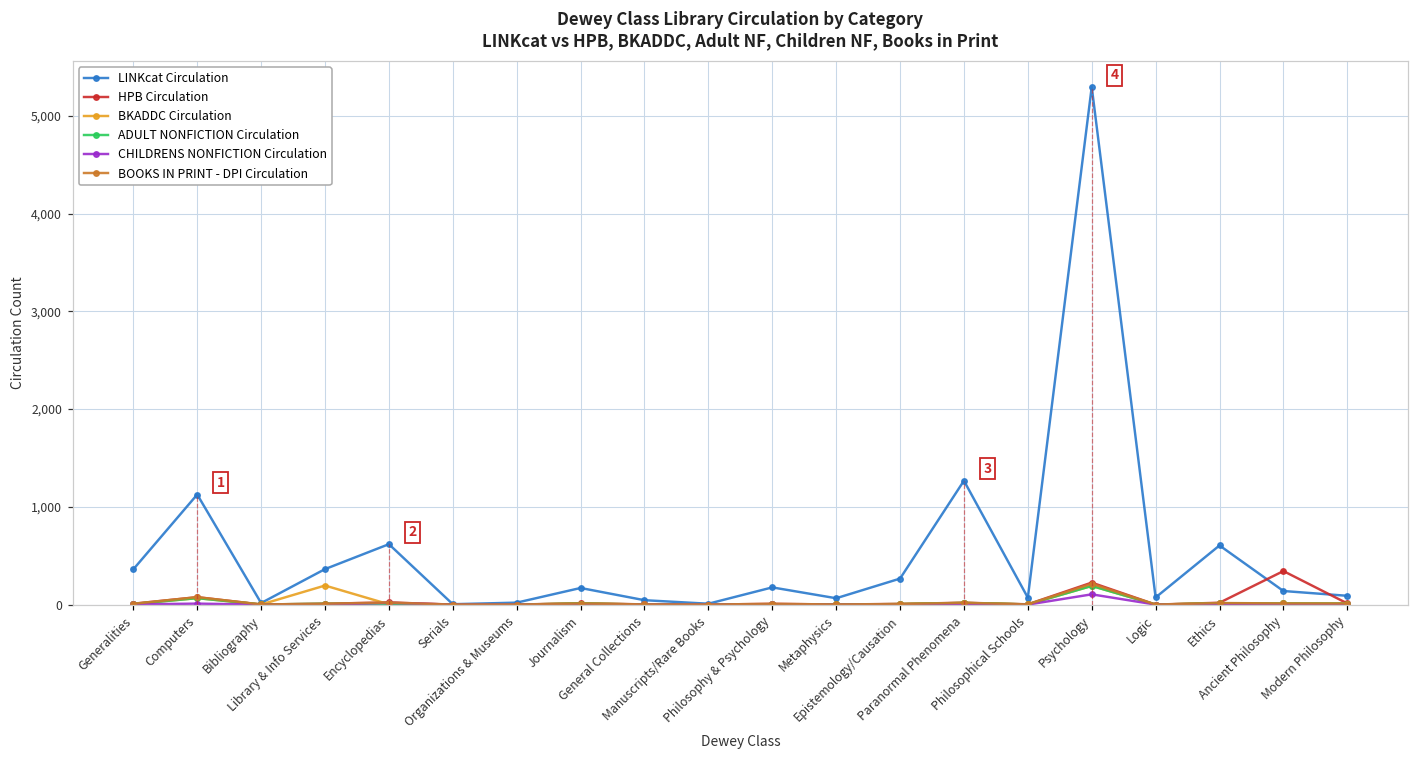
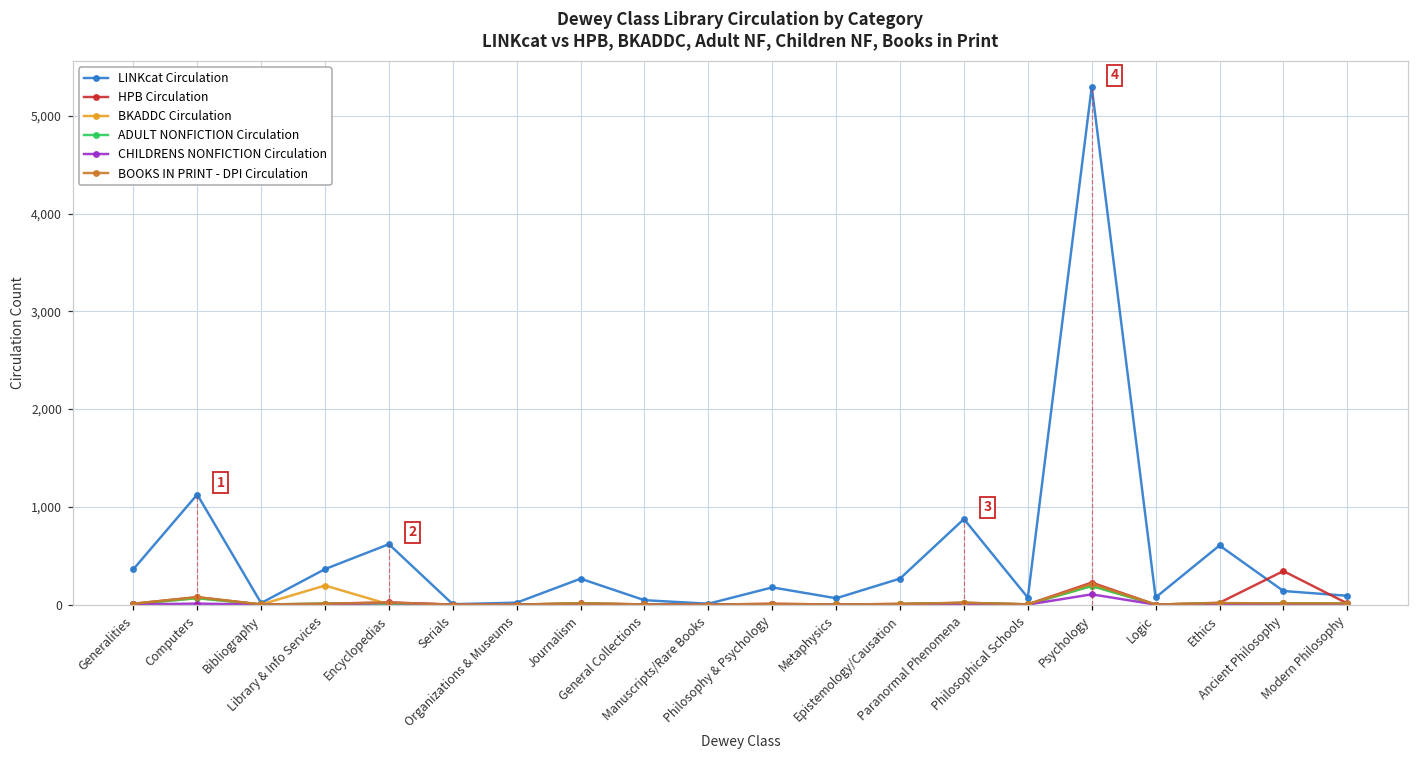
  {
    "LINKcat Circulation": {
      "Generalities": "400",
      "Library & Info Services": "400",
-     "Journalism": "200",
+     "Journalism": "300",
      "General Collections": "0",
      "Philosophy & Psychology": "200",
      "Metaphysics": "100",
      "Epistemology/Causation": "300",
-     "Paranormal Phenomena": "1,300",
+     "Paranormal Phenomena": "900",
      "Philosophical Schools": "100",
      "Logic": "100",
      "Ethics": "600",
      "Ancient Philosophy": "100",
      "Modern Philosophy": "100"
    },
    "HPB Circulation": {
      "Ancient Philosophy": "300"
    },
    "CHILDRENS NONFICTION Circulation": {
      "Computers": "0",
      "Psychology": "100"
    }
  }
